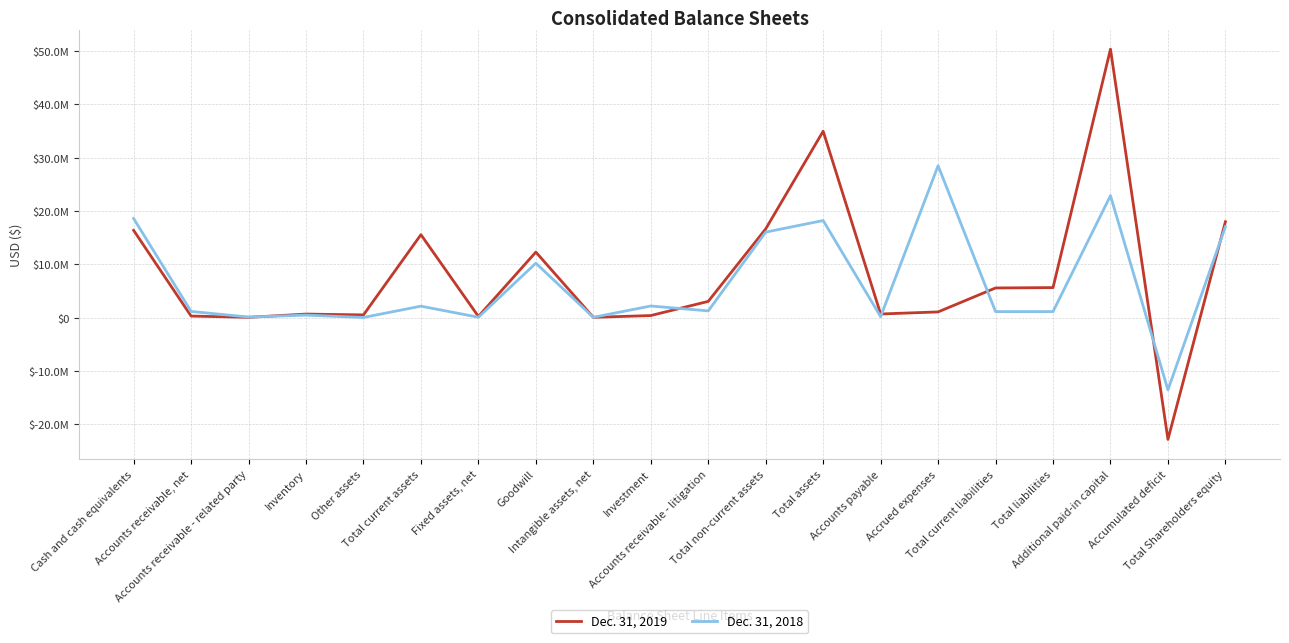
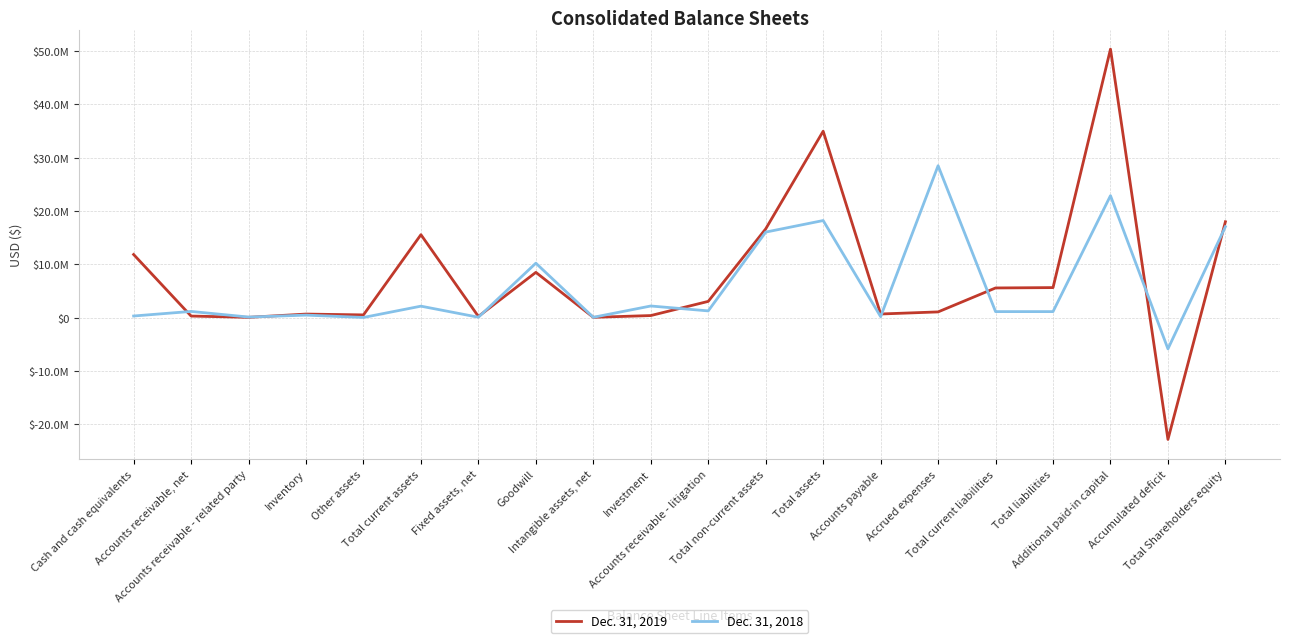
  {
    "Dec. 31, 2019": {
-     "Cash and cash equivalents": "$16000000",
+     "Cash and cash equivalents": "$12000000",
      "Accounts receivable, net": "$0",
      "Other assets": "$1000000",
      "Total current assets": "$16000000",
-     "Goodwill": "$12000000",
+     "Goodwill": "$9000000",
      "Investment": "$0",
      "Accounts receivable - litigation": "$3000000",
      "Total non-current assets": "$17000000",
      "Total assets": "$35000000",
      "Accounts payable": "$1000000",
      "Accrued expenses": "$1000000",
      "Total current liabilities": "$6000000",
      "Total liabilities": "$6000000",
      "Additional paid-in capital": "$50000000",
      "Accumulated deficit": "$-23000000",
      "Total Shareholders equity": "$18000000"
    },
    "Dec. 31, 2018": {
-     "Cash and cash equivalents": "$19000000",
+     "Cash and cash equivalents": "$0",
      "Accounts receivable, net": "$1000000",
      "Other assets": "$0",
      "Total current assets": "$2000000",
      "Goodwill": "$10000000",
      "Investment": "$2000000",
      "Accounts receivable - litigation": "$1000000",
      "Total non-current assets": "$16000000",
      "Total assets": "$18000000",
      "Accounts payable": "$0",
      "Accrued expenses": "$29000000",
      "Total current liabilities": "$1000000",
      "Total liabilities": "$1000000",
      "Additional paid-in capital": "$23000000",
-     "Accumulated deficit": "$-14000000",
+     "Accumulated deficit": "$-6000000",
      "Total Shareholders equity": "$17000000"
    }
  }
